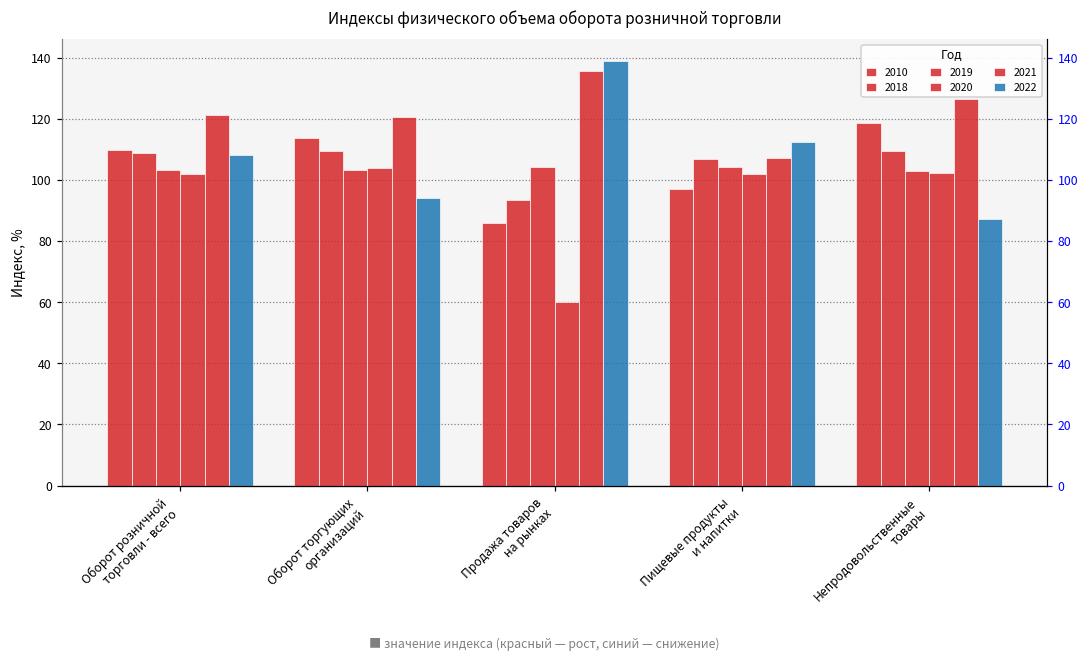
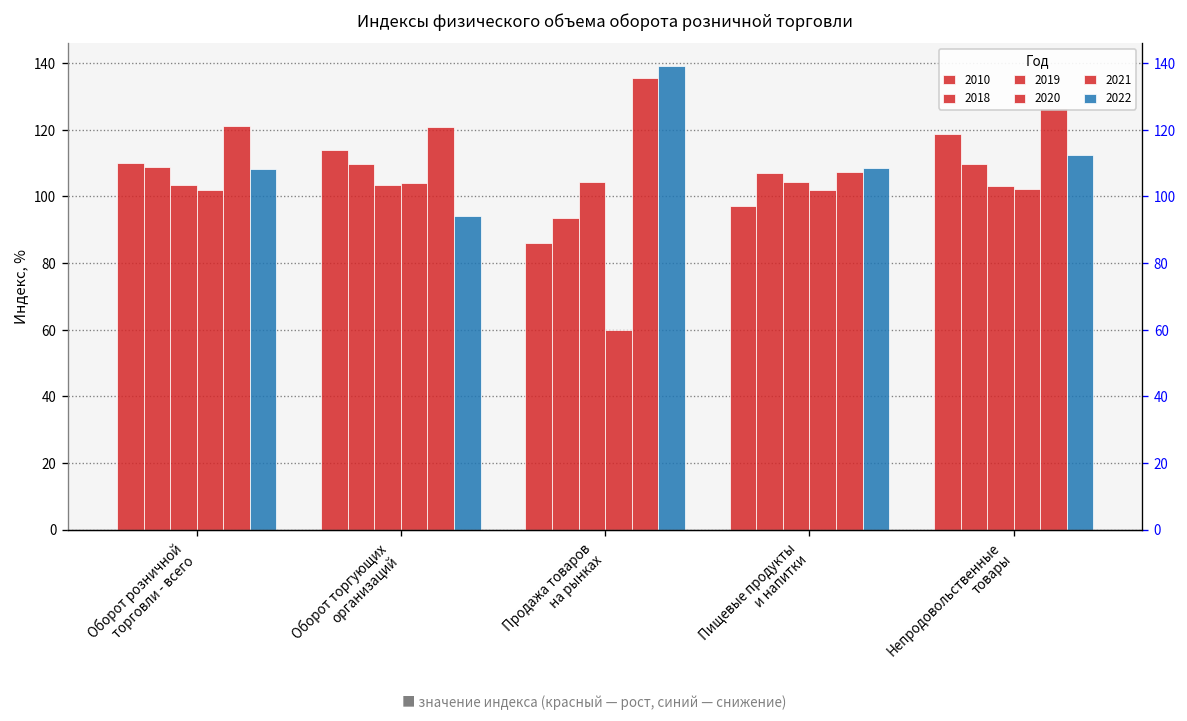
  {
    "2022": {
      "Оборот розничной торговли - всего": 108,
      "Оборот торгующих организаций": 94,
      "Продажа товаров на рынках": 139,
-     "Пищевые продукты и напитки": 113,
-     "Непродовольственные товары": 87
+     "Пищевые продукты и напитки": 109,
+     "Непродовольственные товары": 112
    }
  }
